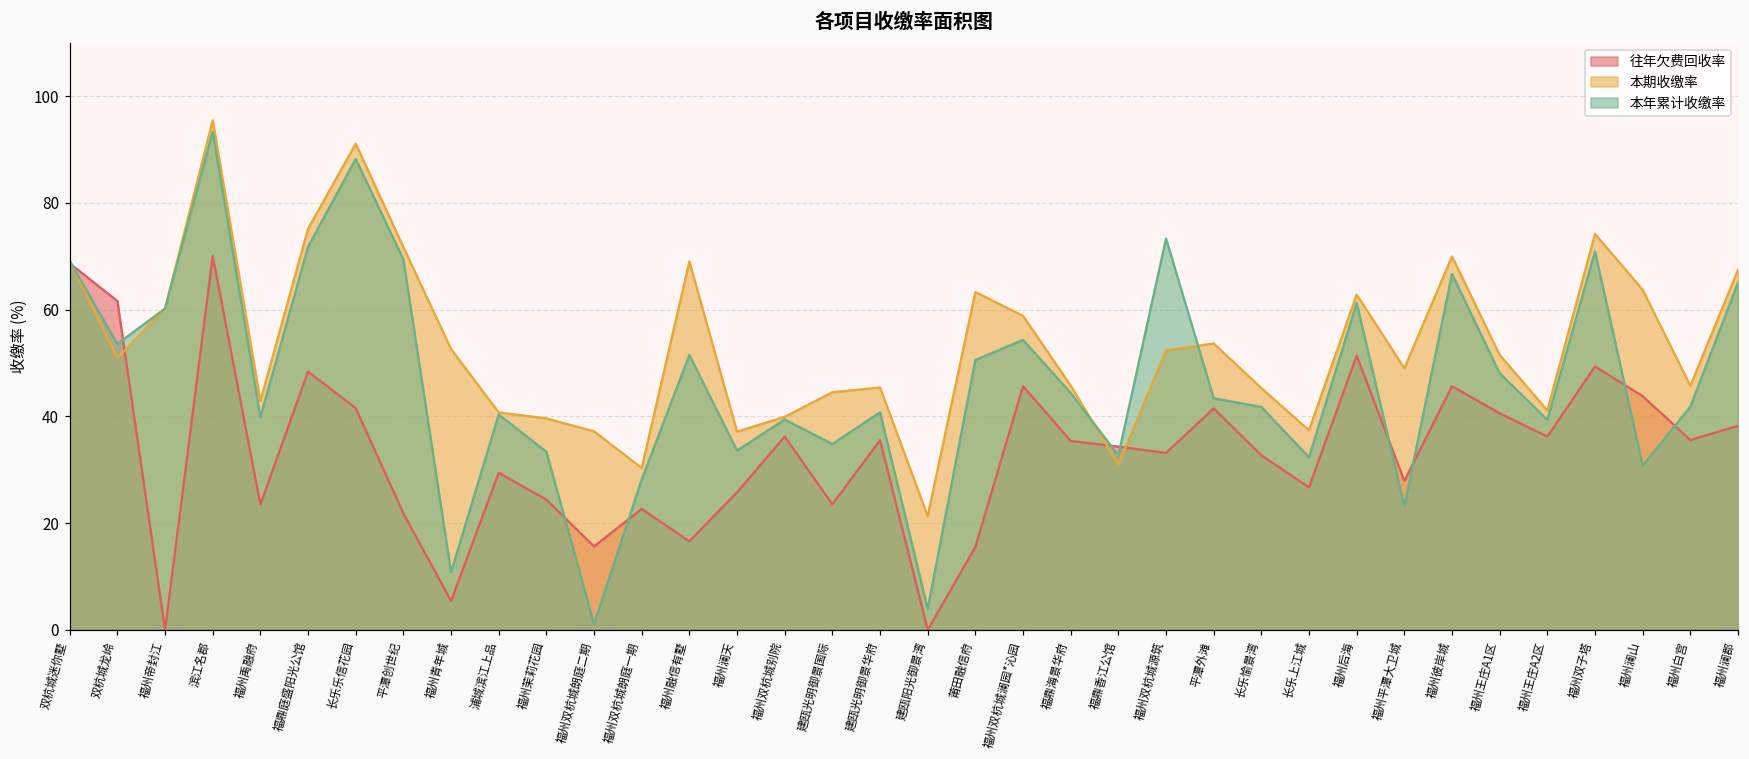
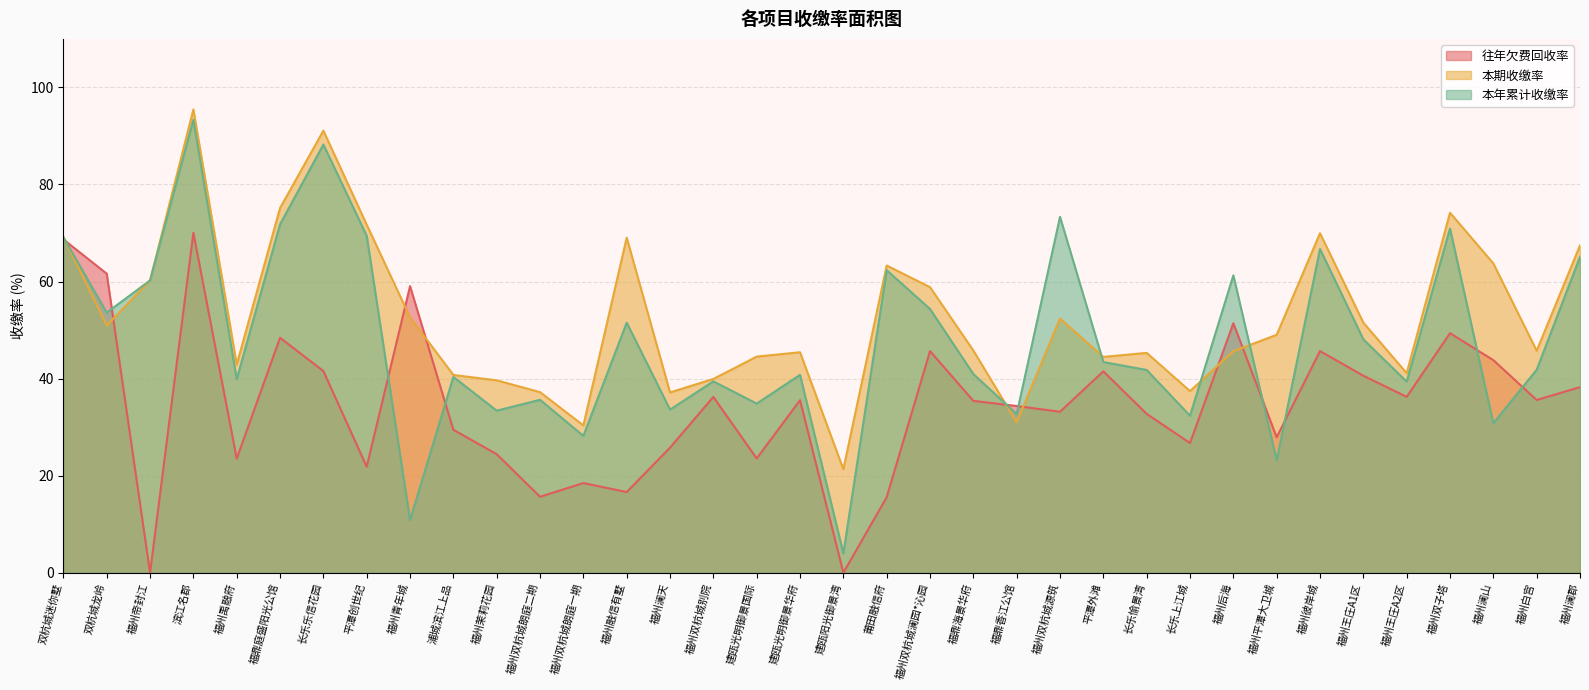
  {
    "往年欠费回收率": {
      "双杭城龙岭": 62,
      "福州帝封江": 0,
      "滨江名郡": 70,
      "福州禹融府": 24,
      "福鼎庭盛阳光公馆": 48,
      "长乐乐信花园": 42,
      "平潭创世纪": 22,
-     "福州青年城": 5,
+     "福州青年城": 59,
      "浦城滨江上品": 29,
      "福州茉莉花园": 24,
      "福州双杭城朗庭二期": 16,
-     "福州双杭城朗庭一期": 23,
+     "福州双杭城朗庭一期": 18,
      "福州融信有墅": 17,
      "福州澜天": 26,
      "福州双杭城别院": 36,
      "建瓯光明御景国际": 24,
      "建瓯光明御景华府": 36,
      "建瓯阳光御景湾": 0,
      "莆田融信府": 16,
      "福州双杭城澜园*沁园": 46,
      "福鼎海景华府": 35,
      "福鼎香江公馆": 34,
      "福州双杭城源筑": 33,
      "平潭外滩": 42,
      "长乐愉景湾": 33,
      "长乐上江城": 27,
      "福州后海": 51,
      "福州平潭大卫城": 28,
      "福州彼岸城": 46,
      "福州王庄A1区": 41,
      "福州王庄A2区": 36,
      "福州双子塔": 49,
      "福州澜山": 44,
      "福州白宫": 36,
      "福州澜郡": 38
    },
    "本期收缴率": {
      "双杭城龙岭": 51,
      "滨江名郡": 95,
      "福州禹融府": 43,
      "福鼎庭盛阳光公馆": 75,
      "长乐乐信花园": 91,
      "平潭创世纪": 72,
      "福州青年城": 53,
      "福州茉莉花园": 40,
      "福州双杭城朗庭二期": 37,
      "福州双杭城朗庭一期": 30,
      "福州融信有墅": 69,
      "福州澜天": 37,
      "建瓯光明御景国际": 45,
      "建瓯光明御景华府": 45,
      "建瓯阳光御景湾": 21,
      "莆田融信府": 63,
      "福州双杭城澜园*沁园": 59,
      "福鼎海景华府": 46,
      "福鼎香江公馆": 31,
      "福州双杭城源筑": 52,
-     "平潭外滩": 54,
+     "平潭外滩": 44,
      "长乐愉景湾": 45,
      "长乐上江城": 37,
-     "福州后海": 63,
+     "福州后海": 46,
      "福州平潭大卫城": 49,
      "福州彼岸城": 70,
      "福州王庄A1区": 52,
      "福州王庄A2区": 41,
      "福州双子塔": 74,
      "福州澜山": 64,
      "福州白宫": 46,
      "福州澜郡": 67
    },
    "本年累计收缴率": {
      "双杭城龙岭": 54,
      "滨江名郡": 93,
      "福州禹融府": 40,
      "福鼎庭盛阳光公馆": 72,
      "长乐乐信花园": 88,
      "平潭创世纪": 69,
      "福州青年城": 11,
      "福州茉莉花园": 33,
-     "福州双杭城朗庭二期": 1,
+     "福州双杭城朗庭二期": 36,
      "福州双杭城朗庭一期": 28,
      "福州融信有墅": 52,
      "福州澜天": 34,
      "建瓯光明御景国际": 35,
      "建瓯光明御景华府": 41,
      "建瓯阳光御景湾": 4,
-     "莆田融信府": 51,
+     "莆田融信府": 62,
      "福州双杭城澜园*沁园": 54,
-     "福鼎海景华府": 44,
+     "福鼎海景华府": 41,
      "福鼎香江公馆": 33,
      "福州双杭城源筑": 73,
      "平潭外滩": 43,
      "长乐愉景湾": 42,
      "长乐上江城": 32,
      "福州后海": 61,
      "福州平潭大卫城": 23,
      "福州彼岸城": 67,
      "福州王庄A1区": 48,
      "福州王庄A2区": 39,
      "福州双子塔": 71,
      "福州澜山": 31,
      "福州白宫": 42,
      "福州澜郡": 65
    }
  }
